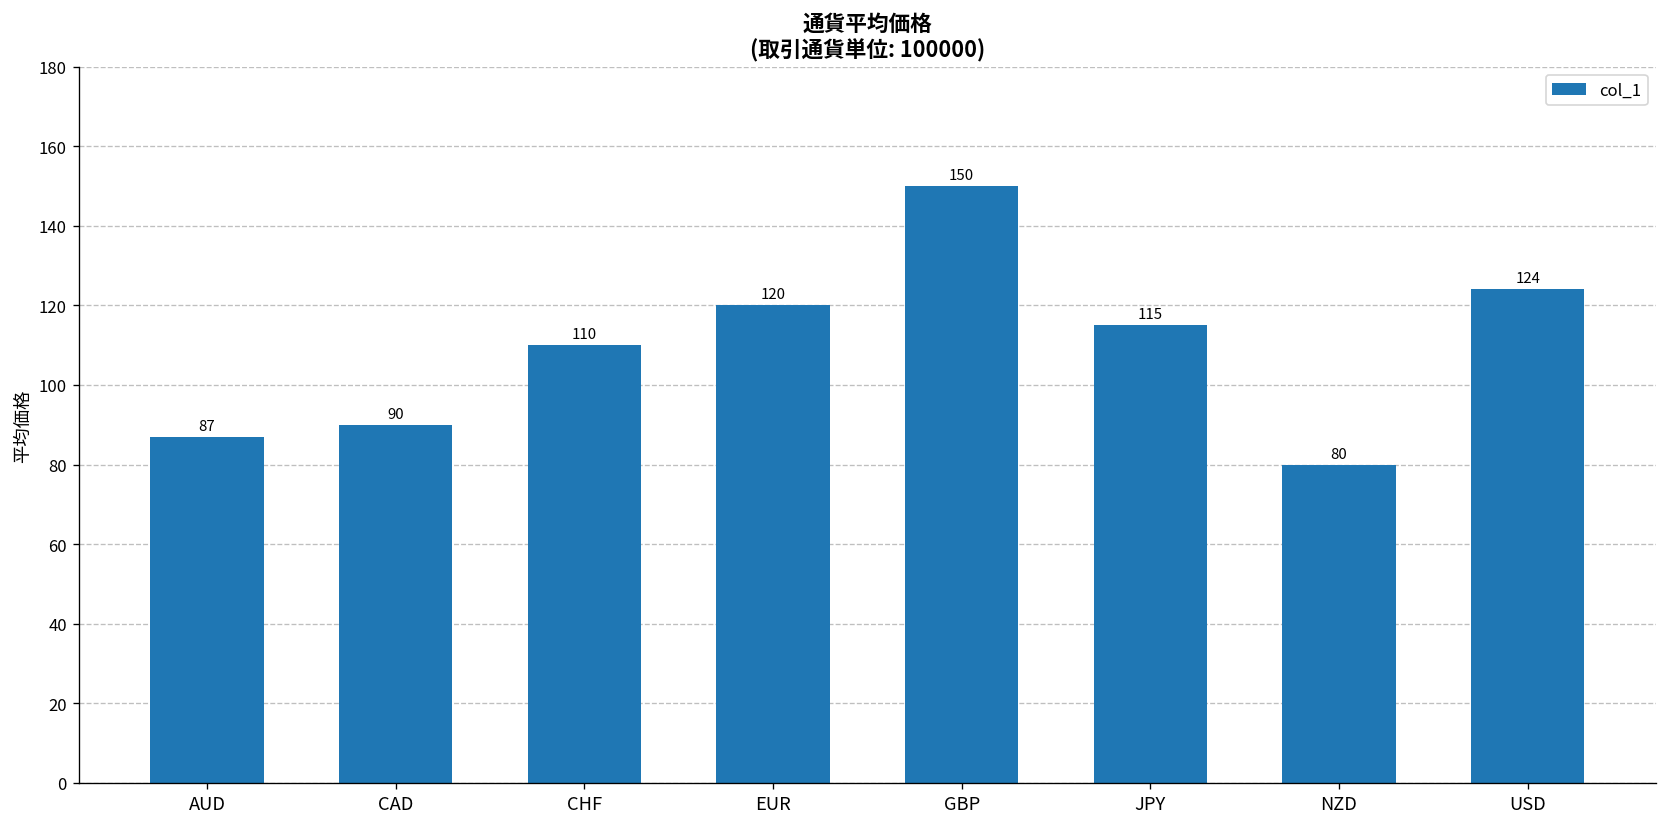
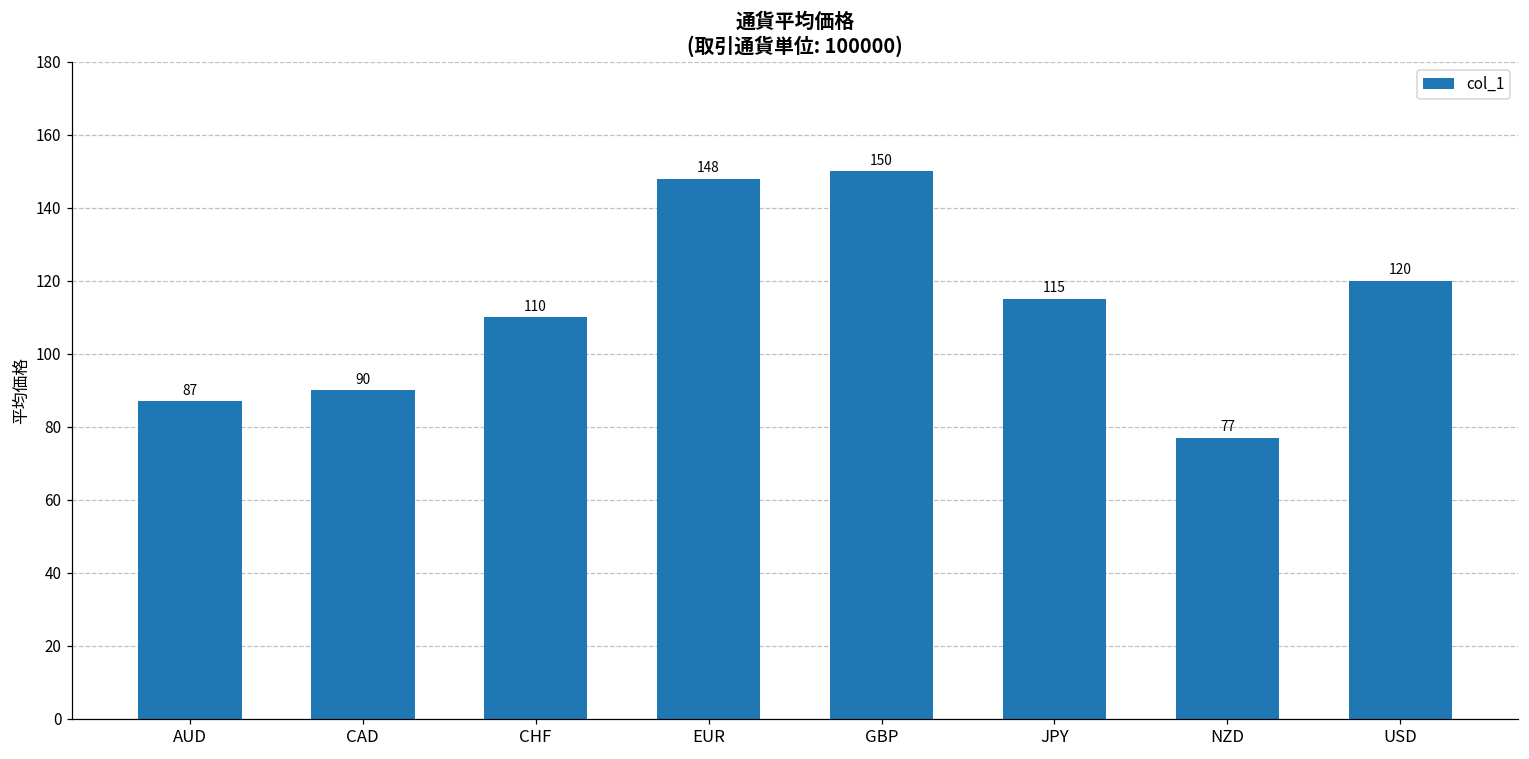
  {
    "AUD": 87,
    "CAD": 90,
    "CHF": 110,
-   "EUR": 120,
+   "EUR": 148,
    "GBP": 150,
    "JPY": 115,
-   "NZD": 80,
-   "USD": 124
+   "NZD": 77,
+   "USD": 120
  }
